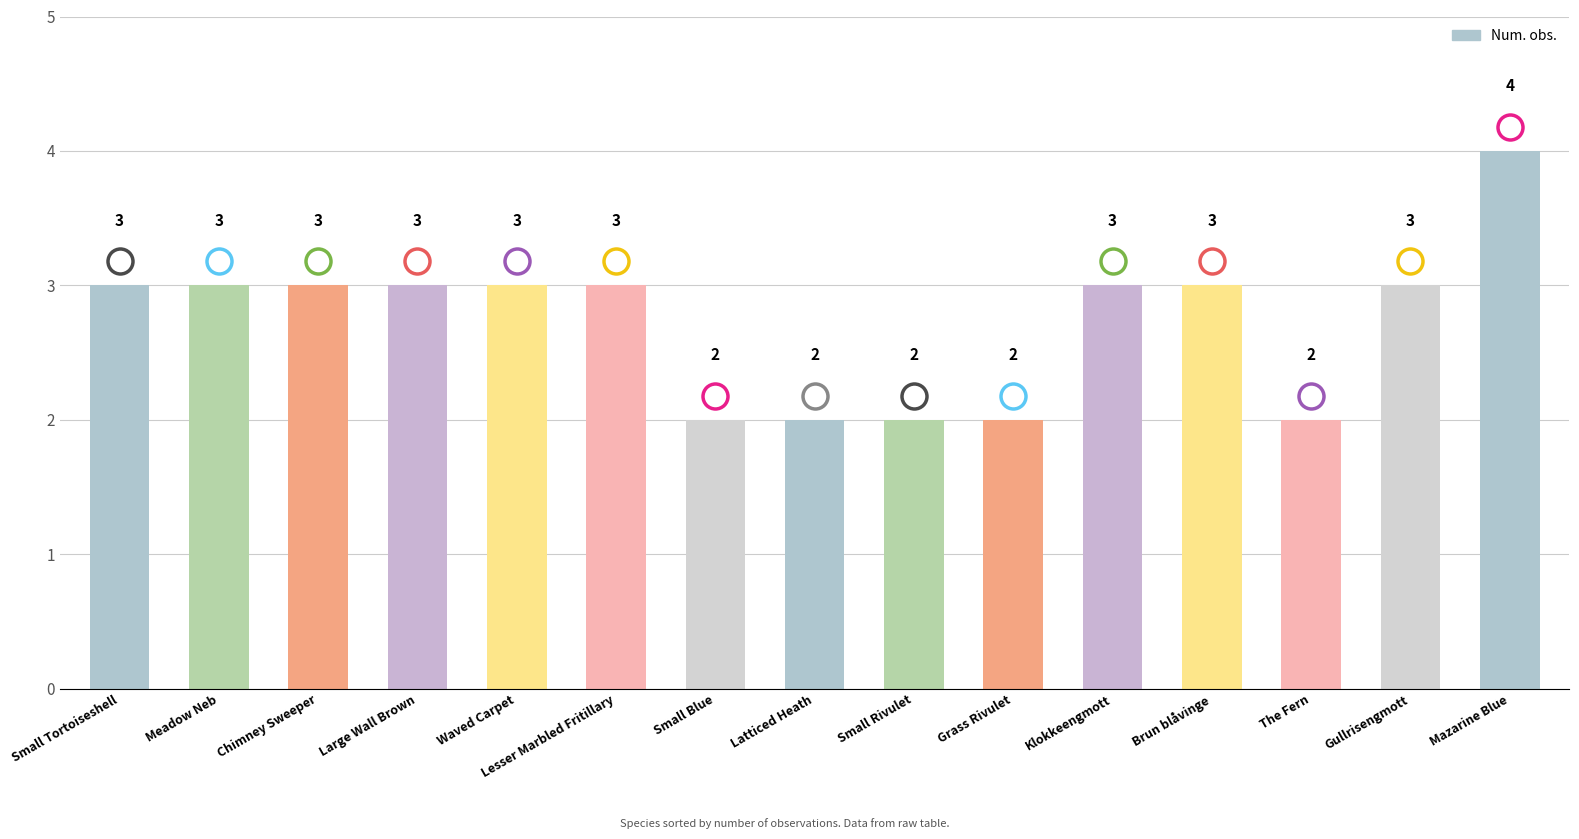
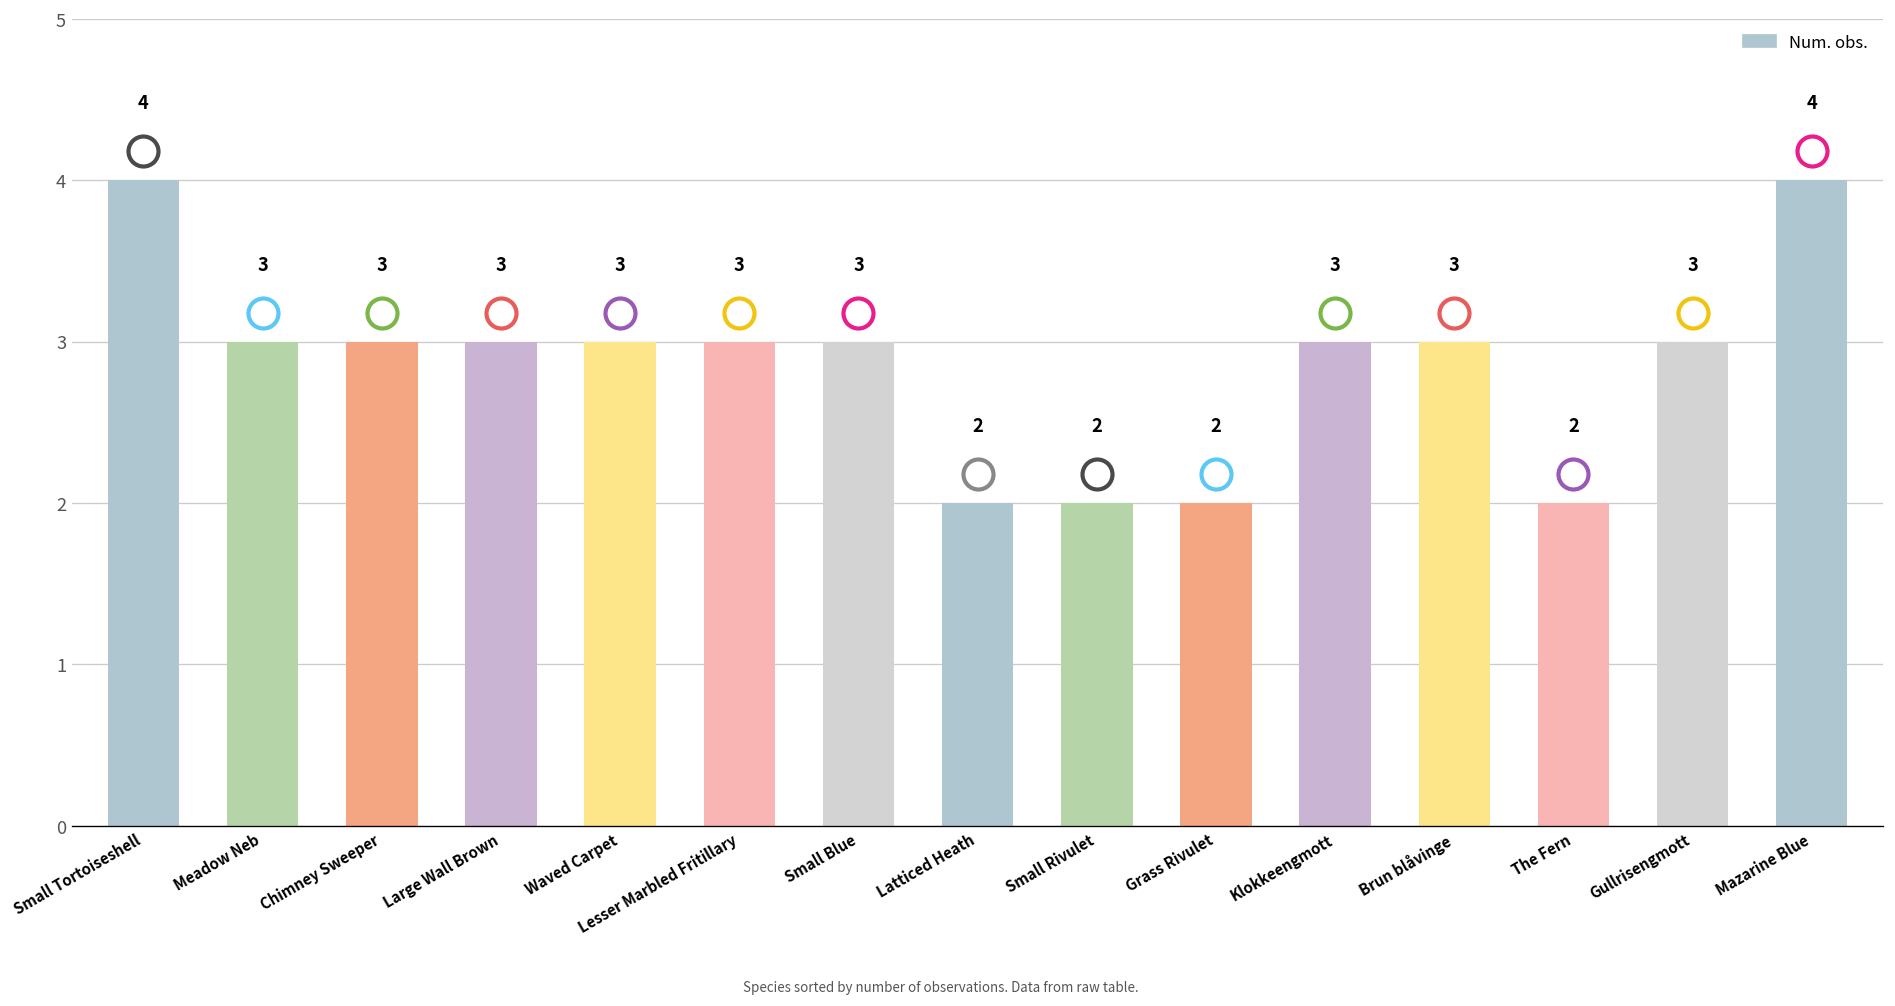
  {
    "Num. obs.": {
-     "Small Tortoiseshell": 3,
-     "Small Blue": 2
+     "Small Tortoiseshell": 4,
+     "Small Blue": 3
    }
  }
